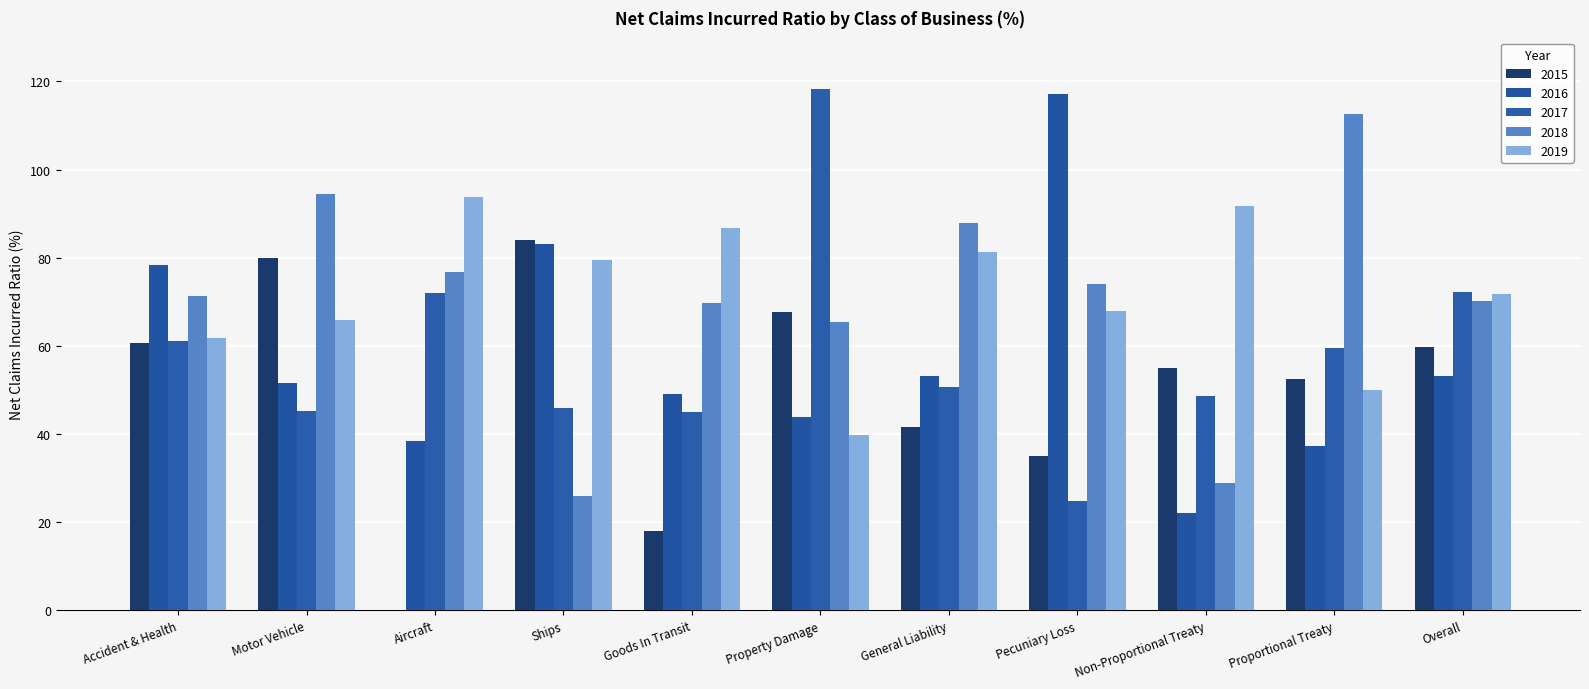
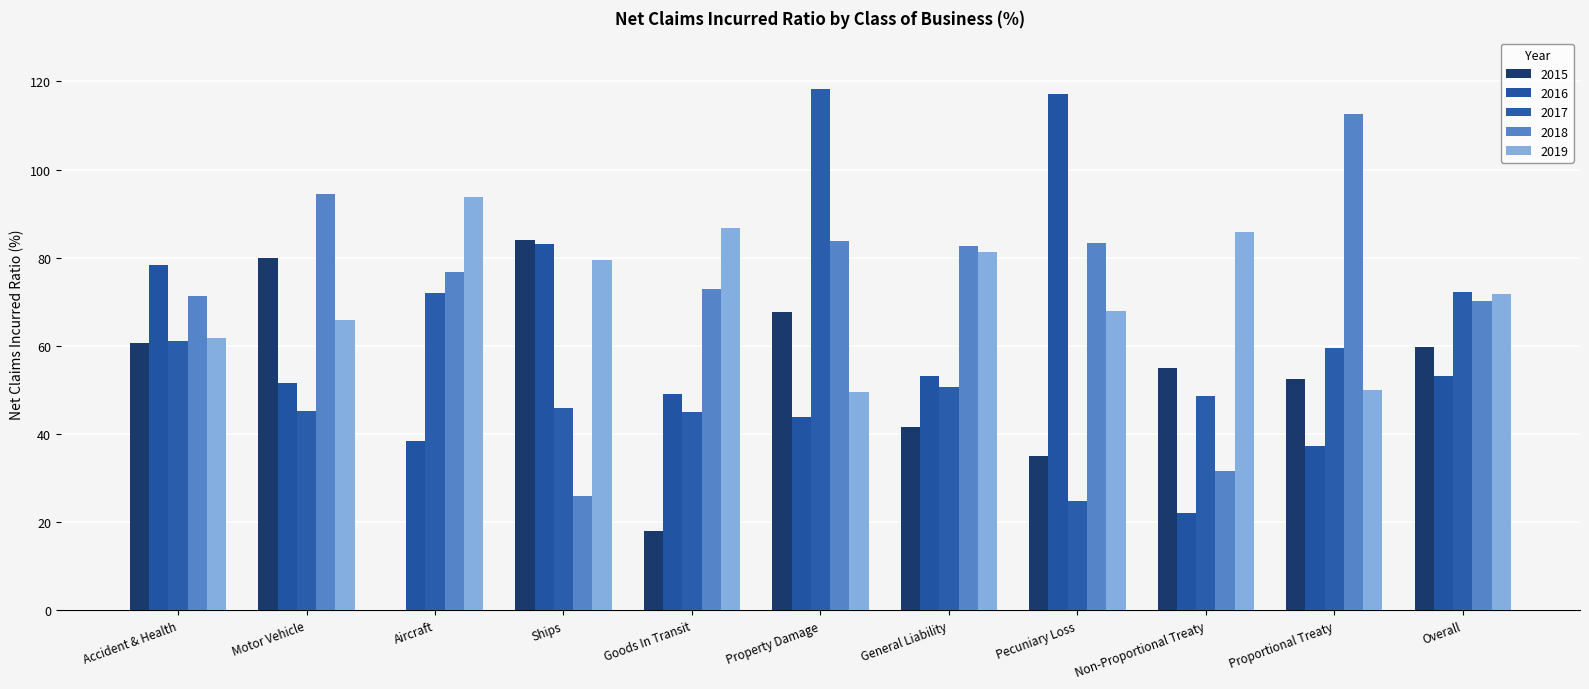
  {
    "2018": {
      "Accident & Health": 71,
      "Motor Vehicle": 94,
      "Aircraft": 77,
      "Ships": 26,
-     "Goods In Transit": 70,
-     "Property Damage": 66,
-     "General Liability": 88,
-     "Pecuniary Loss": 74,
-     "Non-Proportional Treaty": 29,
+     "Goods In Transit": 73,
+     "Property Damage": 84,
+     "General Liability": 83,
+     "Pecuniary Loss": 83,
+     "Non-Proportional Treaty": 32,
      "Proportional Treaty": 113,
      "Overall": 70
    },
    "2019": {
      "Accident & Health": 62,
      "Motor Vehicle": 66,
      "Aircraft": 94,
      "Ships": 79,
      "Goods In Transit": 87,
-     "Property Damage": 40,
+     "Property Damage": 50,
      "General Liability": 81,
      "Pecuniary Loss": 68,
-     "Non-Proportional Treaty": 92,
+     "Non-Proportional Treaty": 86,
      "Proportional Treaty": 50,
      "Overall": 72
    }
  }
